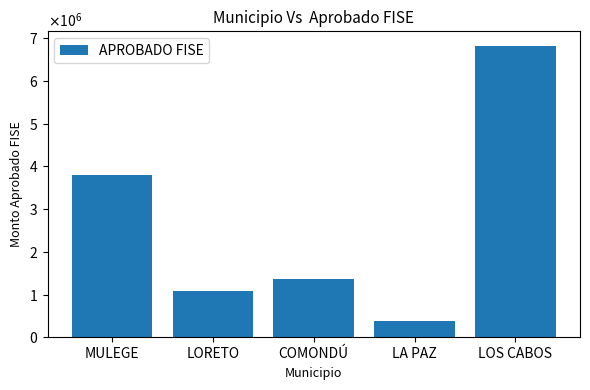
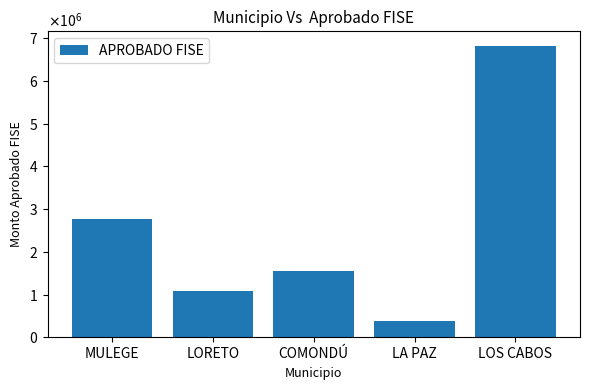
  {
-   "MULEGE": 3800000,
+   "MULEGE": 2800000,
    "LORETO": 1100000,
-   "COMONDÚ": 1400000,
+   "COMONDÚ": 1600000,
    "LA PAZ": 400000,
    "LOS CABOS": 6800000
  }
